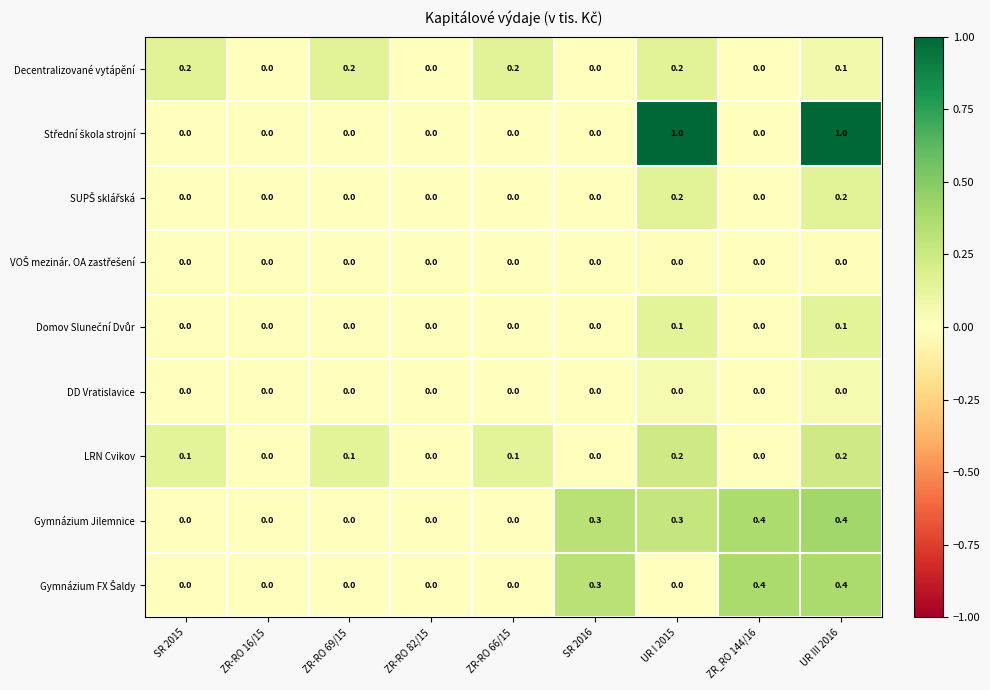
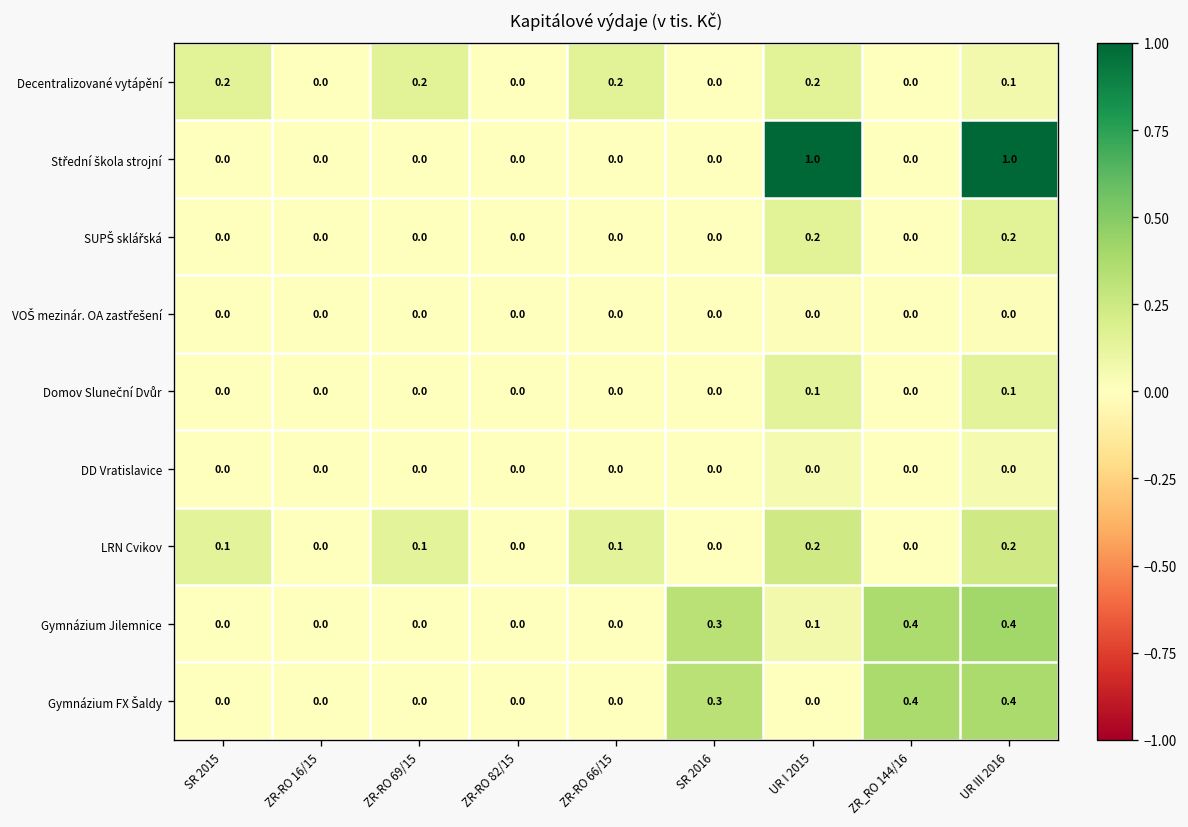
  {
    "Decentralizované vytápění": {
      "SR 2015": 0.2,
      "ZR-RO 16/15": 0.0,
      "ZR-RO 69/15": 0.2,
      "ZR-RO 82/15": 0.0,
      "ZR-RO 66/15": 0.2,
      "SR 2016": 0.0,
      "UR I 2015": 0.2,
      "ZR_RO 144/16": 0.0,
      "UR III 2016": 0.1
    },
    "Střední škola strojní": {
      "SR 2015": 0.0,
      "ZR-RO 16/15": 0.0,
      "ZR-RO 69/15": 0.0,
      "ZR-RO 82/15": 0.0,
      "ZR-RO 66/15": 0.0,
      "SR 2016": 0.0,
      "UR I 2015": 1.0,
      "ZR_RO 144/16": 0.0,
      "UR III 2016": 1.0
    },
    "SUPŠ sklářská": {
      "SR 2015": 0.0,
      "ZR-RO 16/15": 0.0,
      "ZR-RO 69/15": 0.0,
      "ZR-RO 82/15": 0.0,
      "ZR-RO 66/15": 0.0,
      "SR 2016": 0.0,
      "UR I 2015": 0.2,
      "ZR_RO 144/16": 0.0,
      "UR III 2016": 0.2
    },
    "VOŠ mezinár. OA zastřešení": {
      "SR 2015": 0.0,
      "ZR-RO 16/15": 0.0,
      "ZR-RO 69/15": 0.0,
      "ZR-RO 82/15": 0.0,
      "ZR-RO 66/15": 0.0,
      "SR 2016": 0.0,
      "UR I 2015": 0.0,
      "ZR_RO 144/16": 0.0,
      "UR III 2016": 0.0
    },
    "Domov Sluneční Dvůr": {
      "SR 2015": 0.0,
      "ZR-RO 16/15": 0.0,
      "ZR-RO 69/15": 0.0,
      "ZR-RO 82/15": 0.0,
      "ZR-RO 66/15": 0.0,
      "SR 2016": 0.0,
      "UR I 2015": 0.1,
      "ZR_RO 144/16": 0.0,
      "UR III 2016": 0.1
    },
    "DD Vratislavice": {
      "SR 2015": 0.0,
      "ZR-RO 16/15": 0.0,
      "ZR-RO 69/15": 0.0,
      "ZR-RO 82/15": 0.0,
      "ZR-RO 66/15": 0.0,
      "SR 2016": 0.0,
      "UR I 2015": 0.0,
      "ZR_RO 144/16": 0.0,
      "UR III 2016": 0.0
    },
    "LRN Cvikov": {
      "SR 2015": 0.1,
      "ZR-RO 16/15": 0.0,
      "ZR-RO 69/15": 0.1,
      "ZR-RO 82/15": 0.0,
      "ZR-RO 66/15": 0.1,
      "SR 2016": 0.0,
      "UR I 2015": 0.2,
      "ZR_RO 144/16": 0.0,
      "UR III 2016": 0.2
    },
    "Gymnázium Jilemnice": {
      "SR 2015": 0.0,
      "ZR-RO 16/15": 0.0,
      "ZR-RO 69/15": 0.0,
      "ZR-RO 82/15": 0.0,
      "ZR-RO 66/15": 0.0,
      "SR 2016": 0.3,
-     "UR I 2015": 0.3,
+     "UR I 2015": 0.1,
      "ZR_RO 144/16": 0.4,
      "UR III 2016": 0.4
    },
    "Gymnázium FX Šaldy": {
      "SR 2015": 0.0,
      "ZR-RO 16/15": 0.0,
      "ZR-RO 69/15": 0.0,
      "ZR-RO 82/15": 0.0,
      "ZR-RO 66/15": 0.0,
      "SR 2016": 0.3,
      "UR I 2015": 0.0,
      "ZR_RO 144/16": 0.4,
      "UR III 2016": 0.4
    }
  }
